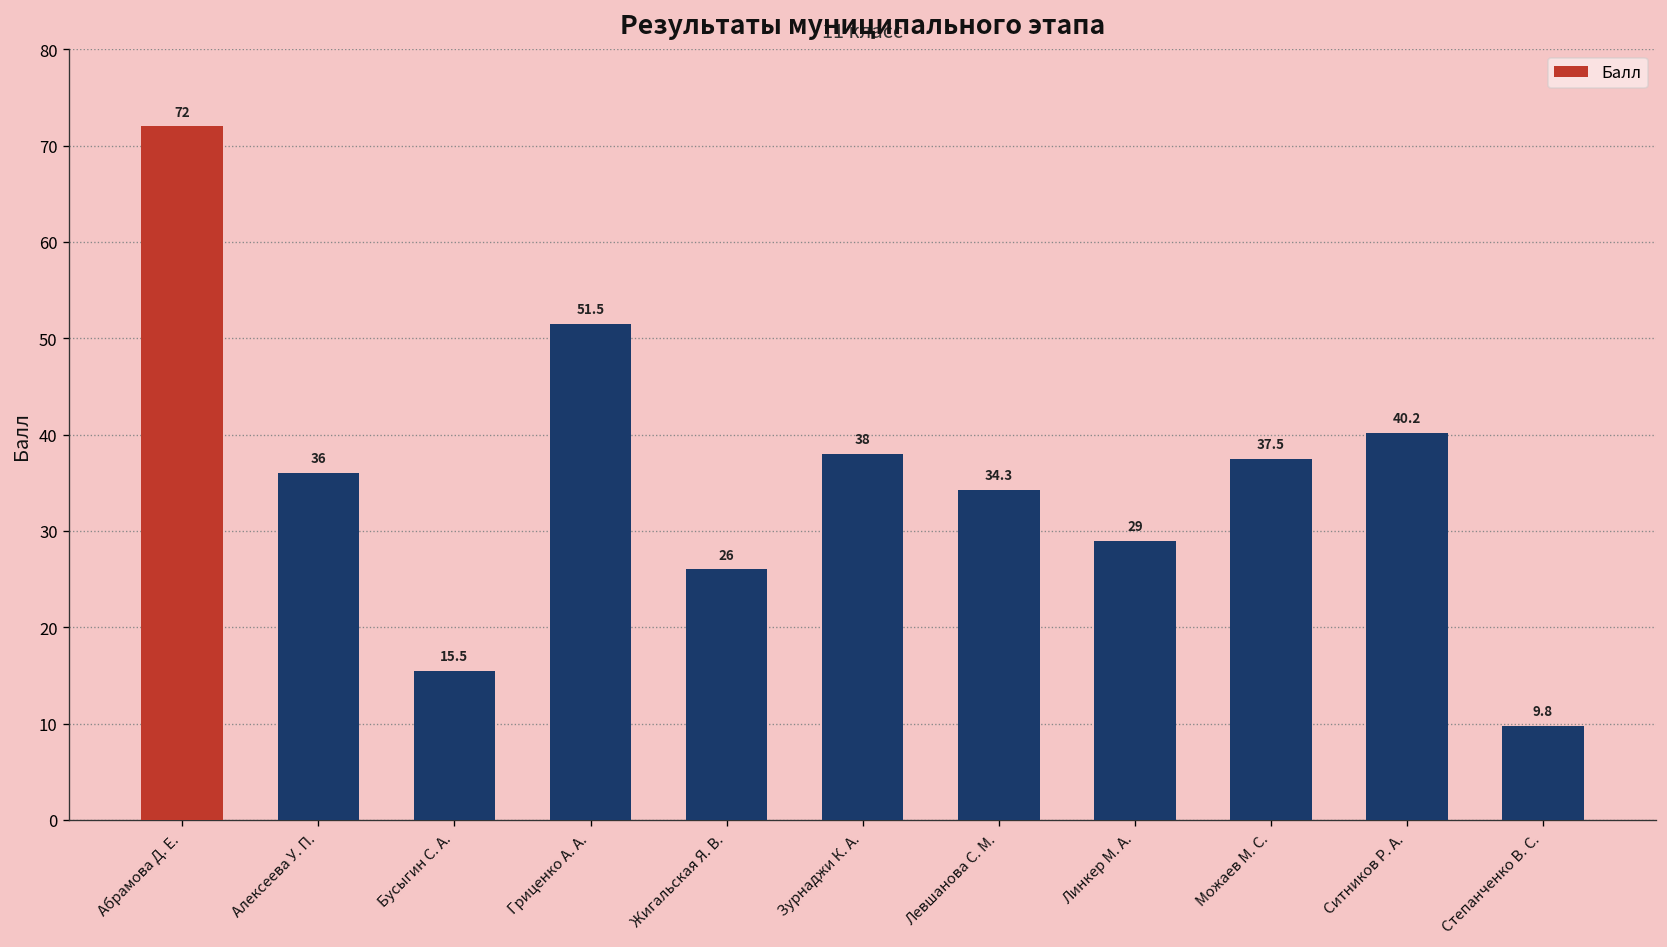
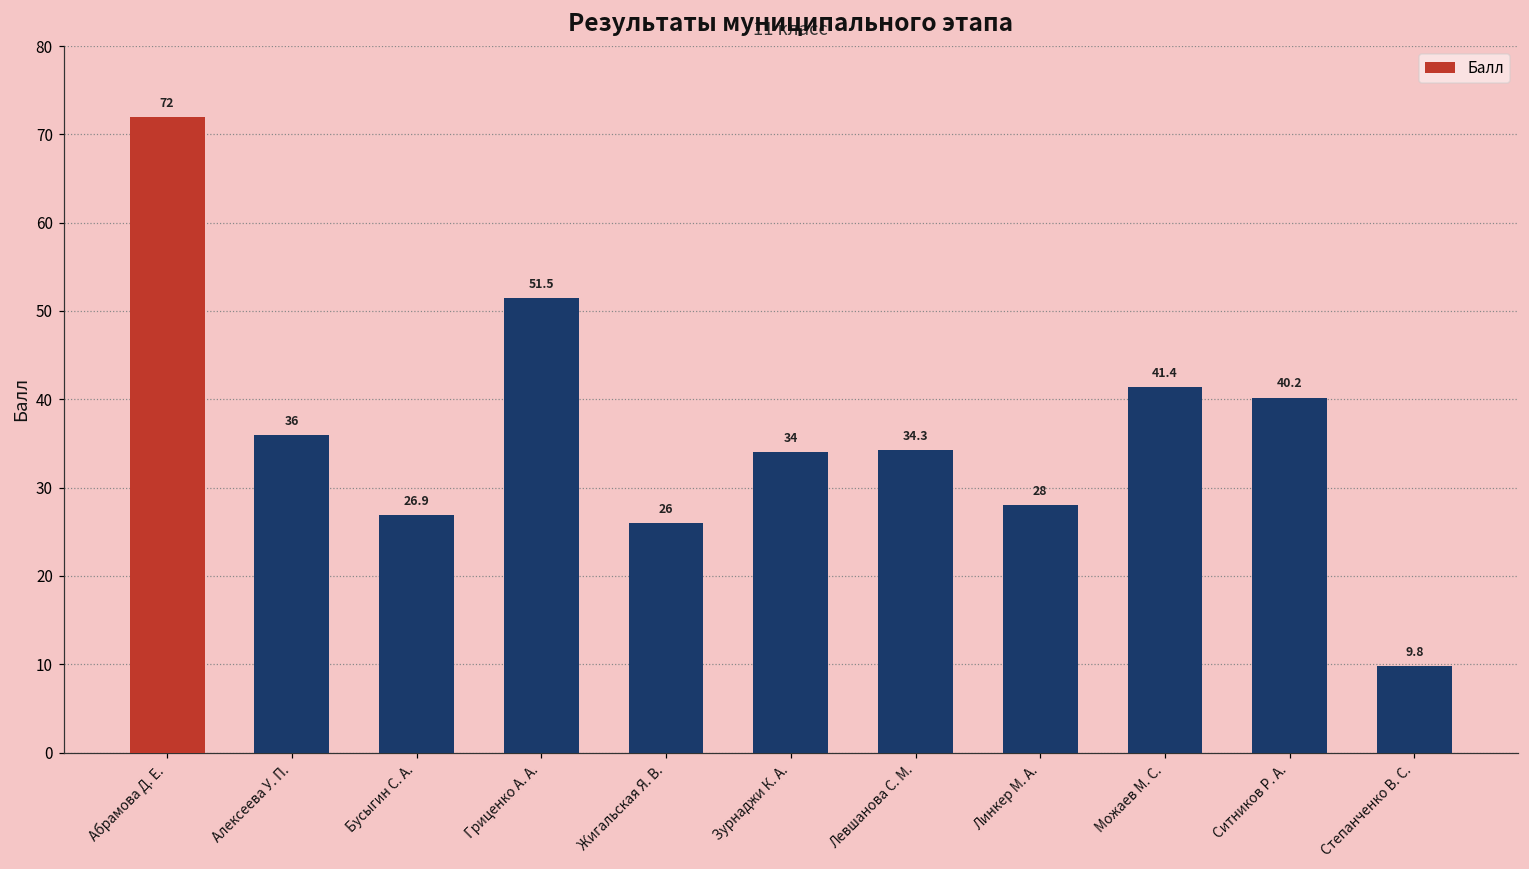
  {
    "Абрамова Д. Е.": 72,
    "Алексеева У. П.": 36,
-   "Бусыгин С. А.": 15.5,
+   "Бусыгин С. А.": 26.9,
    "Гриценко А. А.": 51.5,
    "Жигальская Я. В.": 26,
-   "Зурнаджи К. А.": 38,
+   "Зурнаджи К. А.": 34,
    "Левшанова С. М.": 34.3,
-   "Линкер М. А.": 29,
-   "Можаев М. С.": 37.5,
+   "Линкер М. А.": 28,
+   "Можаев М. С.": 41.4,
    "Ситников Р. А.": 40.2,
    "Степанченко В. С.": 9.8
  }
